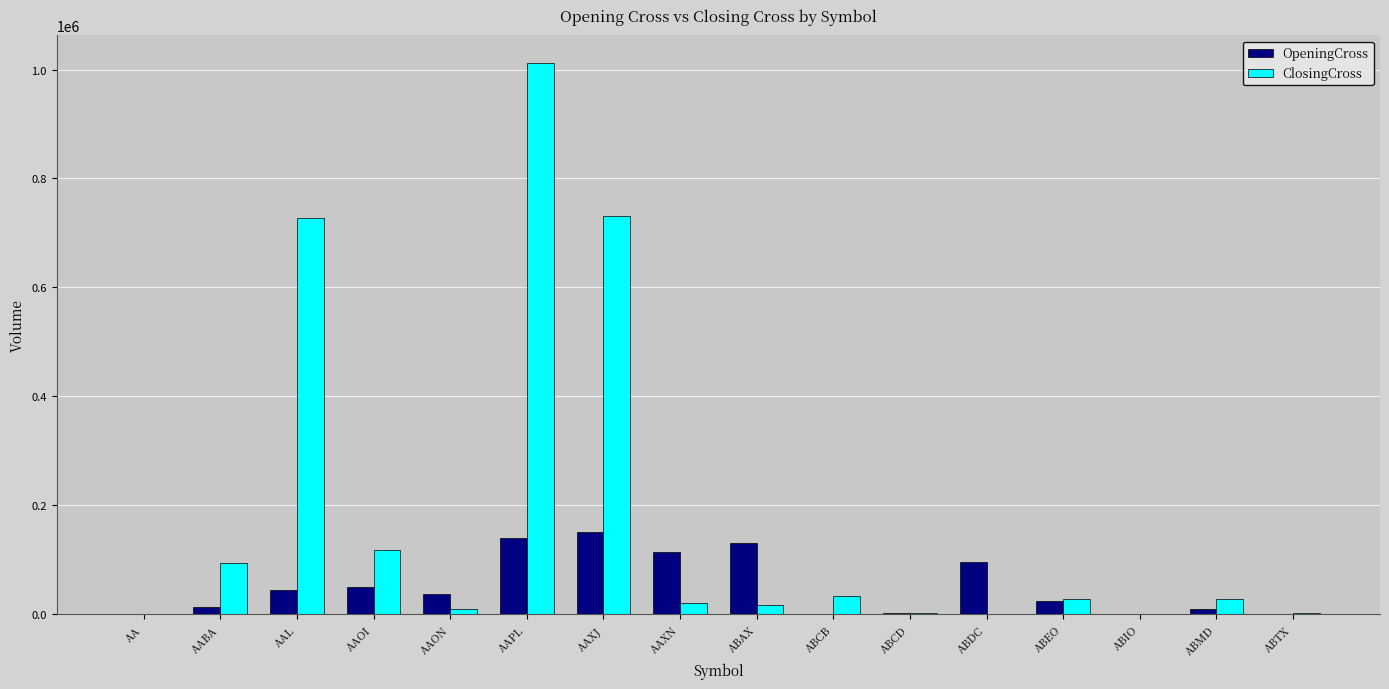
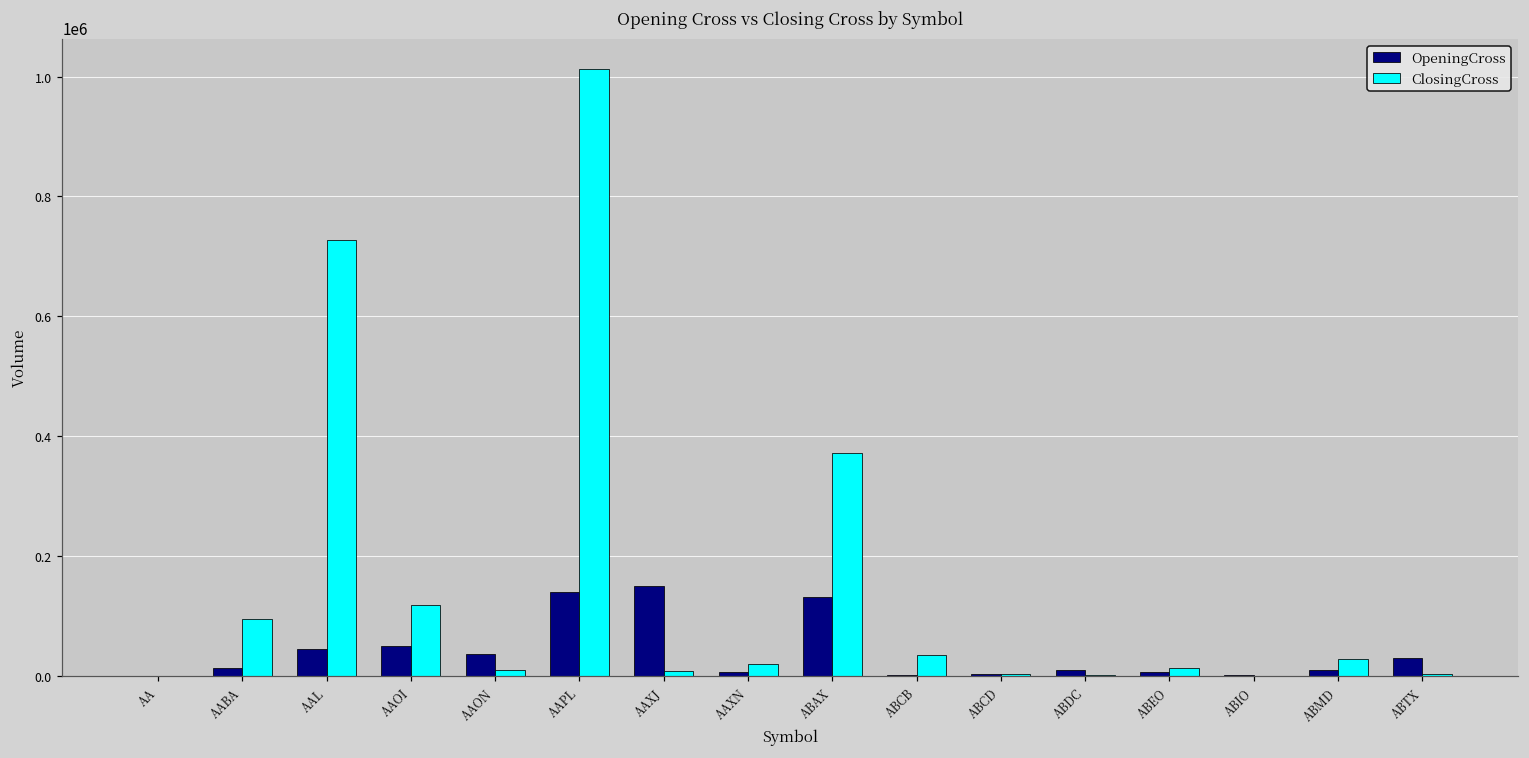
  {
    "OpeningCross": {
      "AABA": 10000,
      "AAL": 40000,
      "AAOI": 50000,
      "AAON": 40000,
      "AAPL": 140000,
      "AAXJ": 150000,
-     "AAXN": 110000,
+     "AAXN": 10000,
      "ABAX": 130000,
-     "ABDC": 100000,
-     "ABEO": 20000,
+     "ABDC": 10000,
+     "ABEO": 10000,
      "ABMD": 10000,
-     "ABTX": 0
+     "ABTX": 30000
    },
    "ClosingCross": {
      "AA": 0,
      "AABA": 90000,
      "AAL": 730000,
      "AAOI": 120000,
      "AAON": 10000,
      "AAPL": 1010000,
-     "AAXJ": 730000,
+     "AAXJ": 10000,
      "AAXN": 20000,
-     "ABAX": 20000,
+     "ABAX": 370000,
      "ABCB": 30000,
-     "ABEO": 30000,
+     "ABEO": 10000,
      "ABIO": 0,
      "ABMD": 30000
    }
  }
